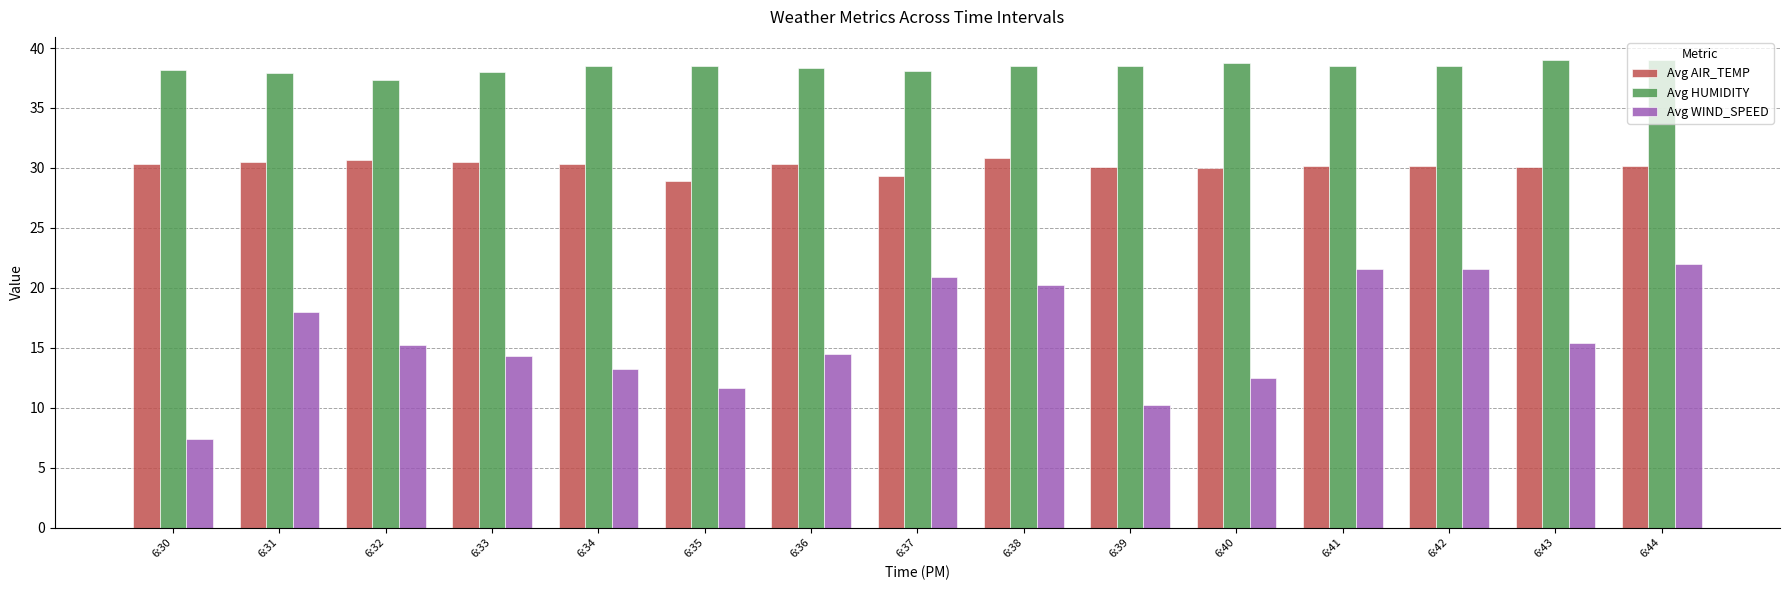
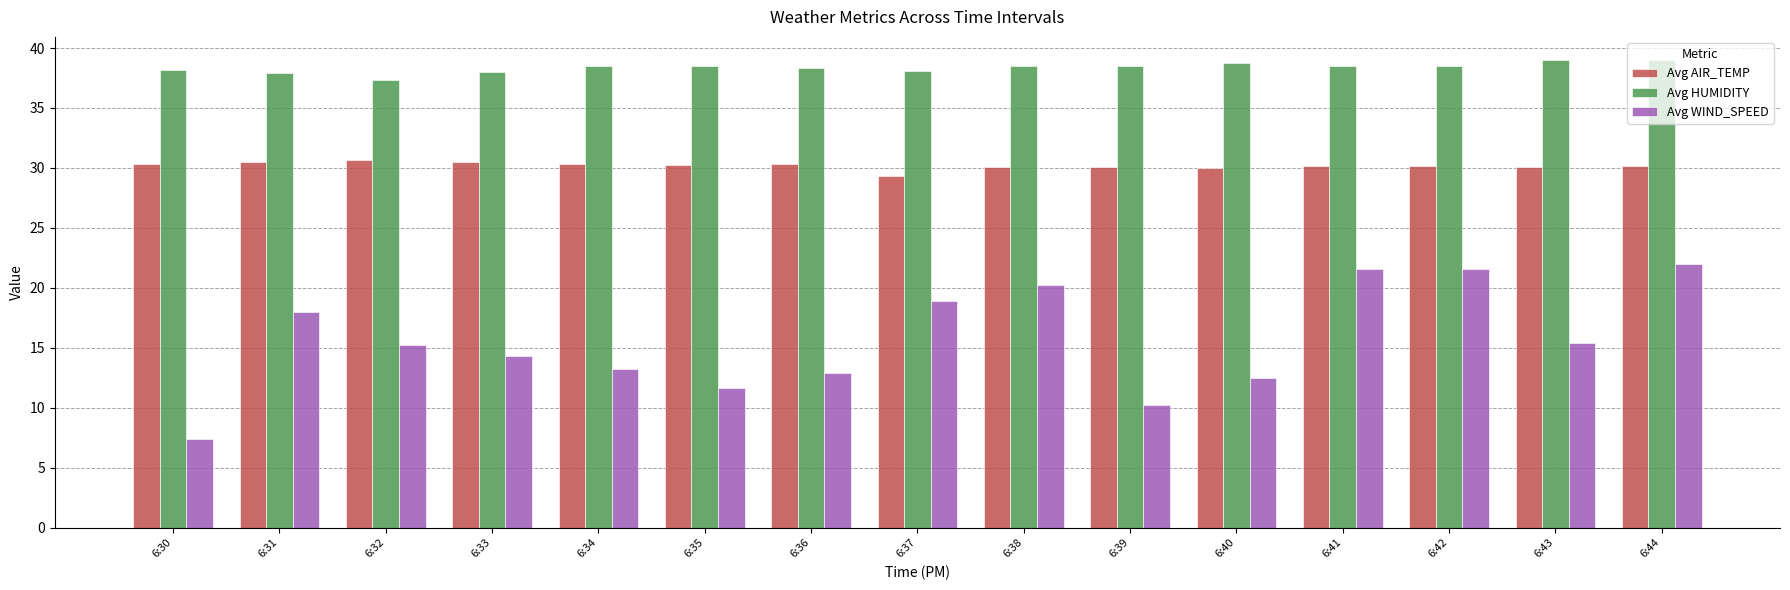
  {
    "Avg AIR_TEMP": {
      "6:30": 30.3,
      "6:31": 30.5,
      "6:32": 30.6,
      "6:33": 30.5,
      "6:34": 30.3,
-     "6:35": 28.9,
+     "6:35": 30.2,
      "6:36": 30.3,
      "6:37": 29.4,
-     "6:38": 30.9,
+     "6:38": 30.0,
      "6:39": 30.0,
      "6:40": 30.0,
      "6:41": 30.2,
      "6:42": 30.2,
      "6:43": 30.1,
      "6:44": 30.2
    },
    "Avg HUMIDITY": {
      "6:30": 38.2,
      "6:31": 37.9,
      "6:32": 37.3,
      "6:33": 38.0,
      "6:34": 38.5,
      "6:35": 38.5,
      "6:36": 38.4,
      "6:37": 38.1,
      "6:38": 38.5,
      "6:39": 38.5,
      "6:40": 38.8,
      "6:41": 38.5,
      "6:42": 38.5,
      "6:43": 39.0
    },
    "Avg WIND_SPEED": {
      "6:30": 7.4,
      "6:31": 18.0,
      "6:32": 15.3,
      "6:33": 14.3,
      "6:34": 13.3,
      "6:35": 11.7,
-     "6:36": 14.5,
-     "6:37": 20.9,
+     "6:36": 12.9,
+     "6:37": 18.9,
      "6:38": 20.2,
      "6:39": 10.2,
      "6:40": 12.5,
      "6:41": 21.6,
      "6:42": 21.6,
      "6:43": 15.4,
      "6:44": 22.0
    }
  }
